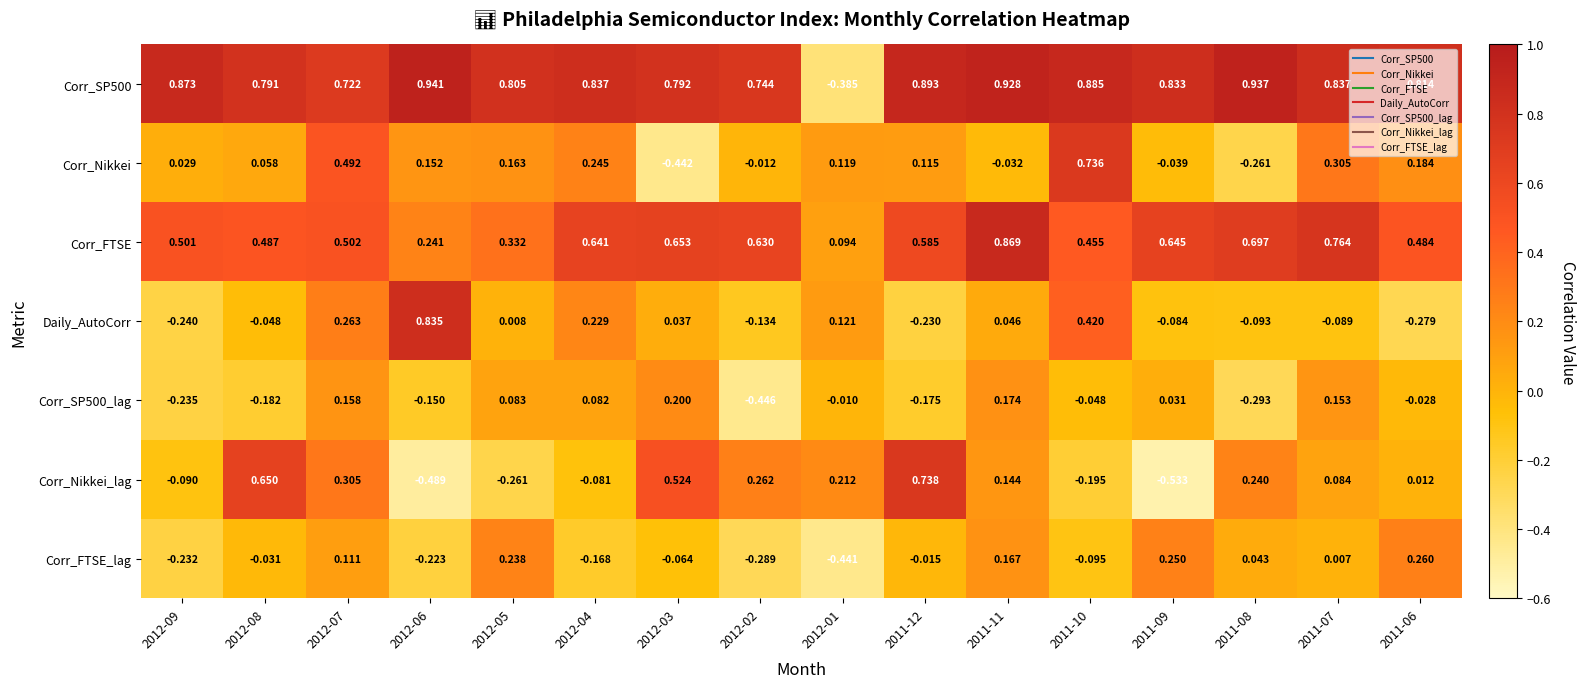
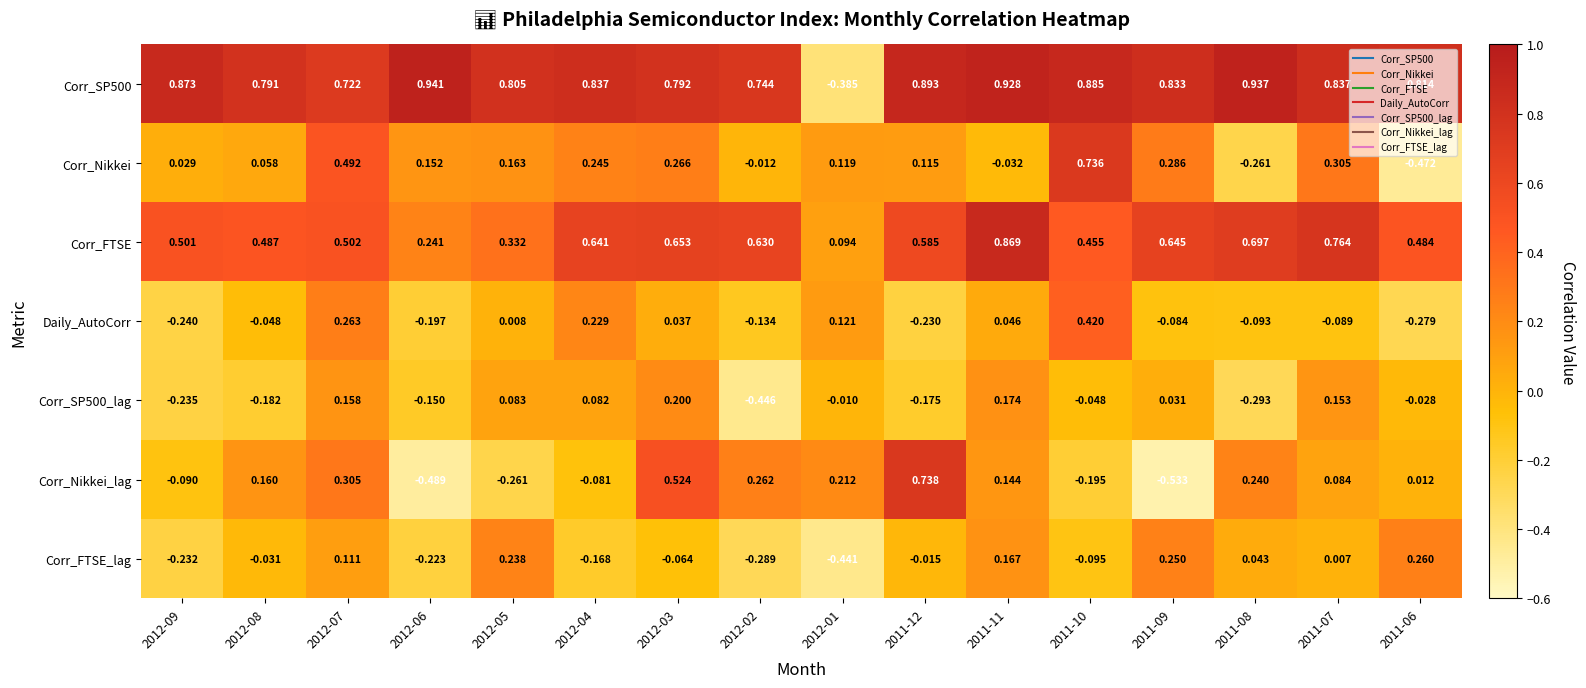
  {
    "Corr_SP500": {
      "2012-09": 0.873,
      "2012-08": 0.791,
      "2012-07": 0.722,
      "2012-06": 0.941,
      "2012-05": 0.805,
      "2012-04": 0.837,
      "2012-03": 0.792,
      "2012-02": 0.744,
      "2012-01": -0.385,
      "2011-12": 0.893,
      "2011-11": 0.928,
      "2011-10": 0.885,
      "2011-09": 0.833,
      "2011-08": 0.937
    },
    "Corr_Nikkei": {
      "2012-09": 0.029,
      "2012-08": 0.058,
      "2012-07": 0.492,
      "2012-06": 0.152,
      "2012-05": 0.163,
      "2012-04": 0.245,
-     "2012-03": -0.442,
+     "2012-03": 0.266,
      "2012-02": -0.012,
      "2012-01": 0.119,
      "2011-12": 0.115,
      "2011-11": -0.032,
      "2011-10": 0.736,
-     "2011-09": -0.039,
+     "2011-09": 0.286,
      "2011-08": -0.261,
      "2011-07": 0.305,
-     "2011-06": 0.184
+     "2011-06": -0.472
    },
    "Corr_FTSE": {
      "2012-09": 0.501,
      "2012-08": 0.487,
      "2012-07": 0.502,
      "2012-06": 0.241,
      "2012-05": 0.332,
      "2012-04": 0.641,
      "2012-03": 0.653,
      "2012-02": 0.630,
      "2012-01": 0.094,
      "2011-12": 0.585,
      "2011-11": 0.869,
      "2011-10": 0.455,
      "2011-09": 0.645,
      "2011-08": 0.697,
      "2011-07": 0.764,
      "2011-06": 0.484
    },
    "Daily_AutoCorr": {
      "2012-09": -0.240,
      "2012-08": -0.048,
      "2012-07": 0.263,
-     "2012-06": 0.835,
+     "2012-06": -0.197,
      "2012-05": 0.008,
      "2012-04": 0.229,
      "2012-03": 0.037,
      "2012-02": -0.134,
      "2012-01": 0.121,
      "2011-12": -0.230,
      "2011-11": 0.046,
      "2011-10": 0.420,
      "2011-09": -0.084,
      "2011-08": -0.093,
      "2011-07": -0.089,
      "2011-06": -0.279
    },
    "Corr_SP500_lag": {
      "2012-09": -0.235,
      "2012-08": -0.182,
      "2012-07": 0.158,
      "2012-06": -0.150,
      "2012-05": 0.083,
      "2012-04": 0.082,
      "2012-03": 0.200,
      "2012-02": -0.446,
      "2012-01": -0.010,
      "2011-12": -0.175,
      "2011-11": 0.174,
      "2011-10": -0.048,
      "2011-09": 0.031,
      "2011-08": -0.293,
      "2011-07": 0.153,
      "2011-06": -0.028
    },
    "Corr_Nikkei_lag": {
      "2012-09": -0.090,
-     "2012-08": 0.650,
+     "2012-08": 0.160,
      "2012-07": 0.305,
      "2012-06": -0.489,
      "2012-05": -0.261,
      "2012-04": -0.081,
      "2012-03": 0.524,
      "2012-02": 0.262,
      "2012-01": 0.212,
      "2011-12": 0.738,
      "2011-11": 0.144,
      "2011-10": -0.195,
      "2011-09": -0.533,
      "2011-08": 0.240,
      "2011-07": 0.084,
      "2011-06": 0.012
    },
    "Corr_FTSE_lag": {
      "2012-09": -0.232,
      "2012-08": -0.031,
      "2012-07": 0.111,
      "2012-06": -0.223,
      "2012-05": 0.238,
      "2012-04": -0.168,
      "2012-03": -0.064,
      "2012-02": -0.289,
      "2012-01": -0.441,
      "2011-12": -0.015,
      "2011-11": 0.167,
      "2011-10": -0.095,
      "2011-09": 0.250,
      "2011-08": 0.043,
      "2011-07": 0.007,
      "2011-06": 0.260
    }
  }
